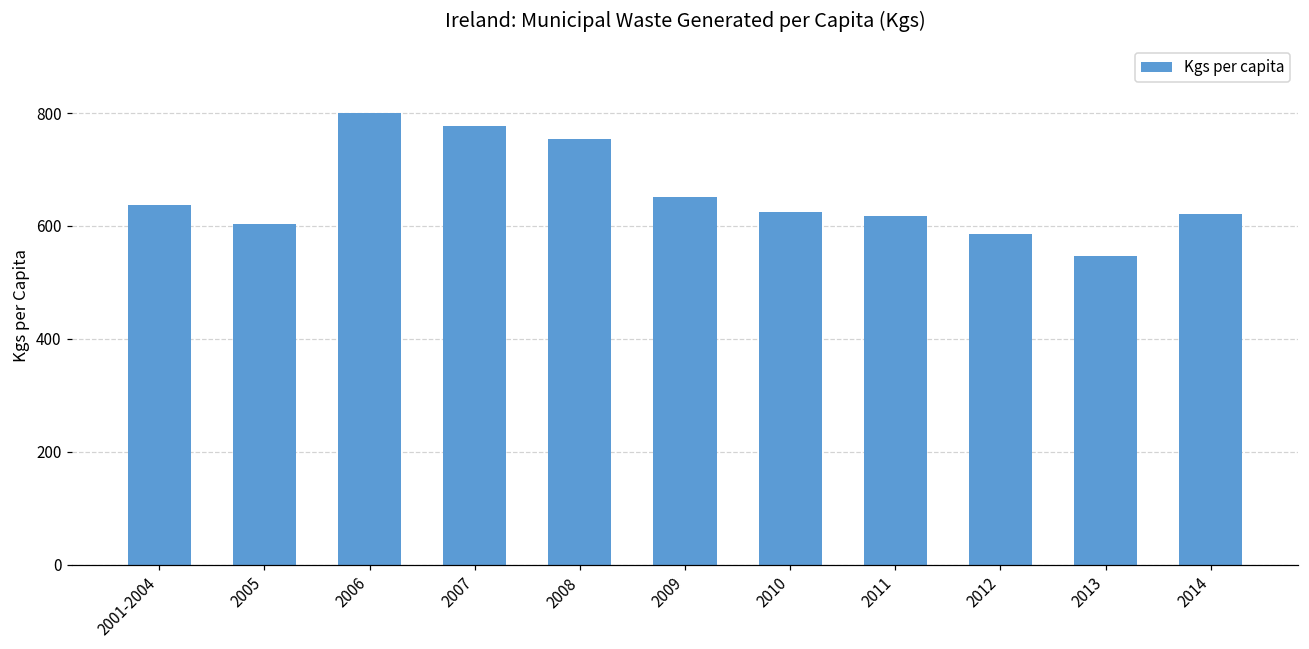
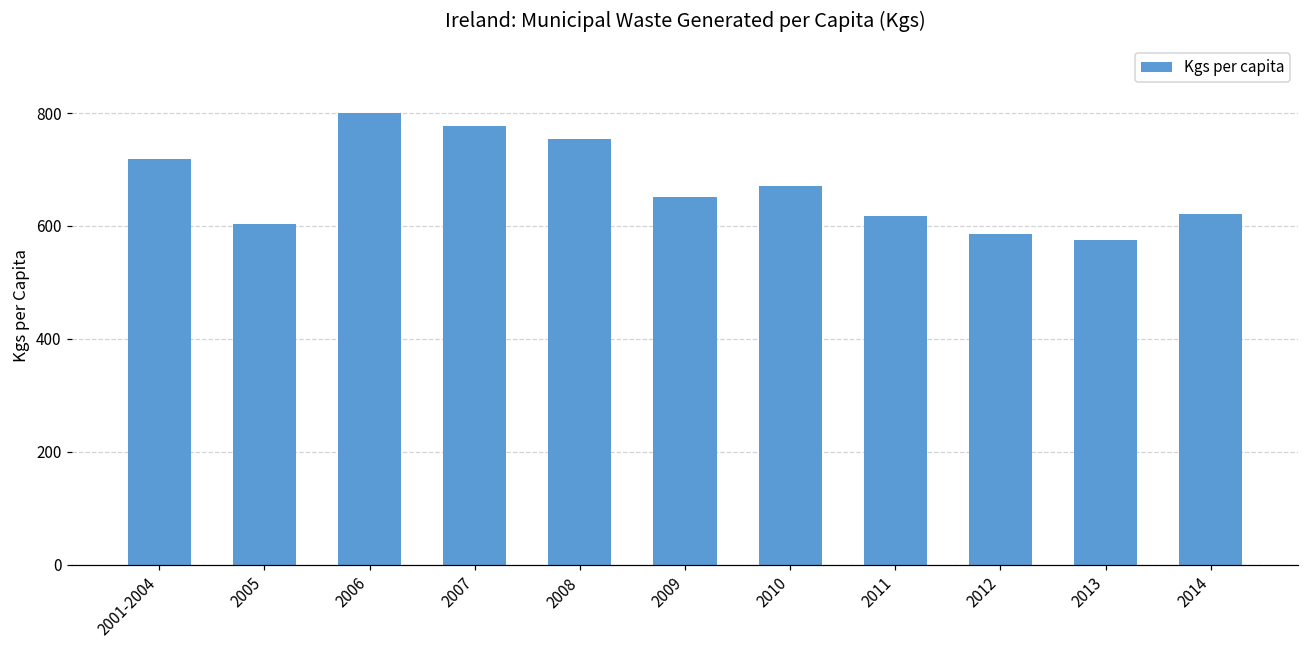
  {
-   "2001-2004": 640,
+   "2001-2004": 720,
    "2005": 600,
    "2006": 800,
    "2007": 780,
    "2008": 750,
    "2009": 650,
-   "2010": 620,
+   "2010": 670,
    "2011": 620,
    "2012": 590,
-   "2013": 550,
+   "2013": 580,
    "2014": 620
  }
